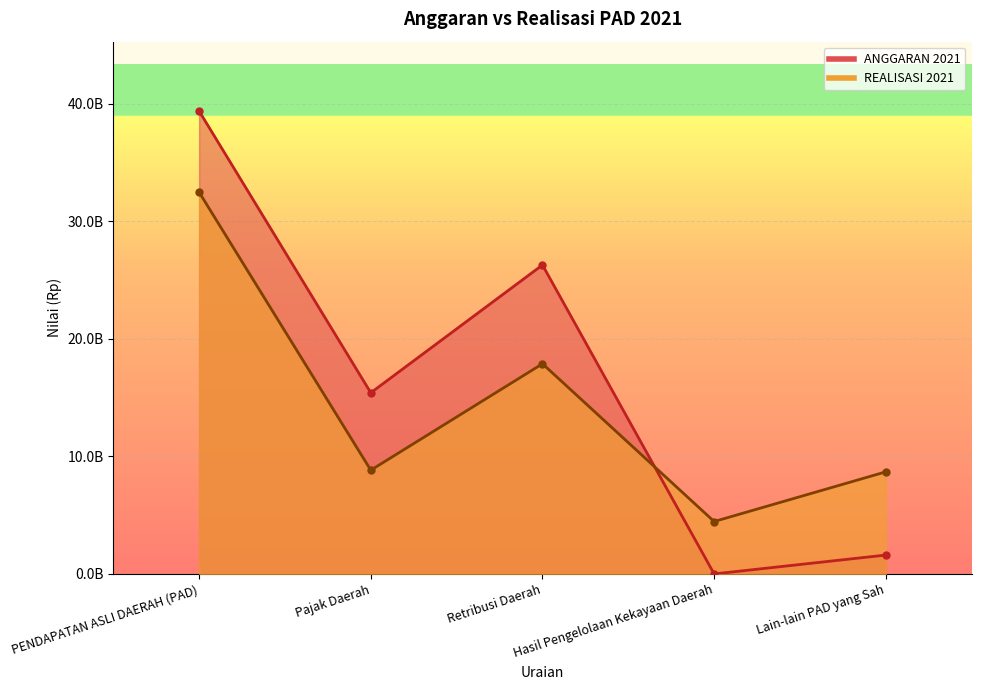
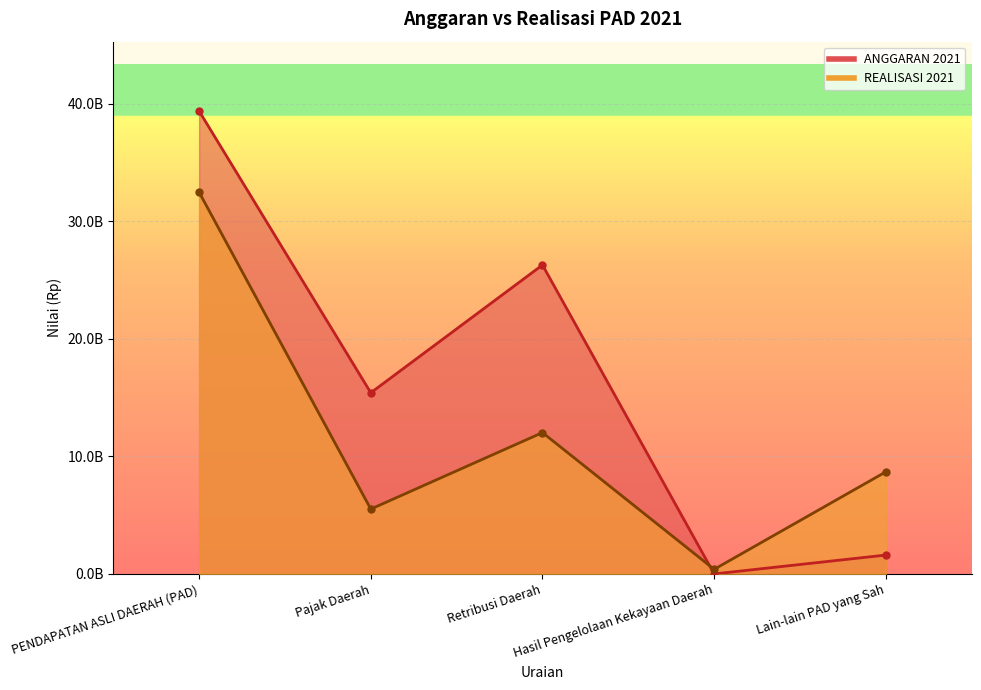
  {
    "ANGGARAN 2021": {
      "PENDAPATAN ASLI DAERAH (PAD)": 39400000000,
      "Pajak Daerah": 15400000000,
      "Retribusi Daerah": 26300000000,
      "Hasil Pengelolaan Kekayaan Daerah": 0,
      "Lain-lain PAD yang Sah": 1600000000
    },
    "REALISASI 2021": {
      "PENDAPATAN ASLI DAERAH (PAD)": 32500000000,
-     "Pajak Daerah": 8800000000,
-     "Retribusi Daerah": 17900000000,
-     "Hasil Pengelolaan Kekayaan Daerah": 4500000000,
+     "Pajak Daerah": 5500000000,
+     "Retribusi Daerah": 12000000000,
+     "Hasil Pengelolaan Kekayaan Daerah": 400000000,
      "Lain-lain PAD yang Sah": 8700000000
    }
  }
